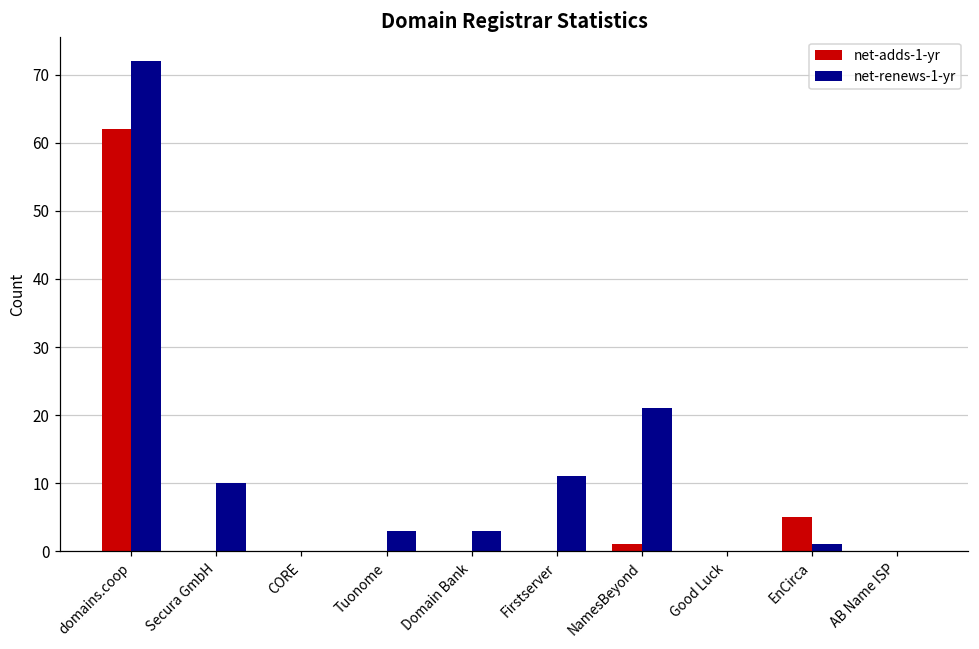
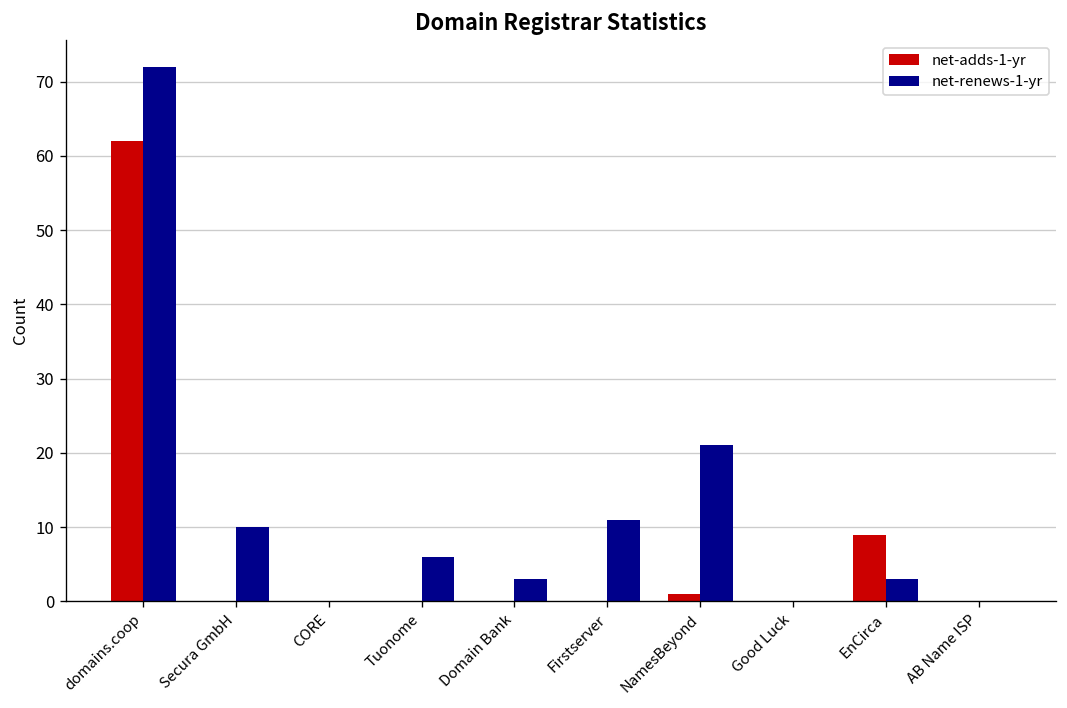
  {
    "net-adds-1-yr": {
      "domains.coop": 62,
      "Secura GmbH": 0,
      "CORE": 0,
      "Tuonome": 0,
      "Domain Bank": 0,
      "Firstserver": 0,
      "NamesBeyond": 1,
      "Good Luck": 0,
-     "EnCirca": 5,
+     "EnCirca": 9,
      "AB Name ISP": 0
    },
    "net-renews-1-yr": {
      "domains.coop": 72,
      "Secura GmbH": 10,
      "CORE": 0,
-     "Tuonome": 3,
+     "Tuonome": 6,
      "Domain Bank": 3,
      "Firstserver": 11,
      "NamesBeyond": 21,
      "Good Luck": 0,
-     "EnCirca": 1,
+     "EnCirca": 3,
      "AB Name ISP": 0
    }
  }
